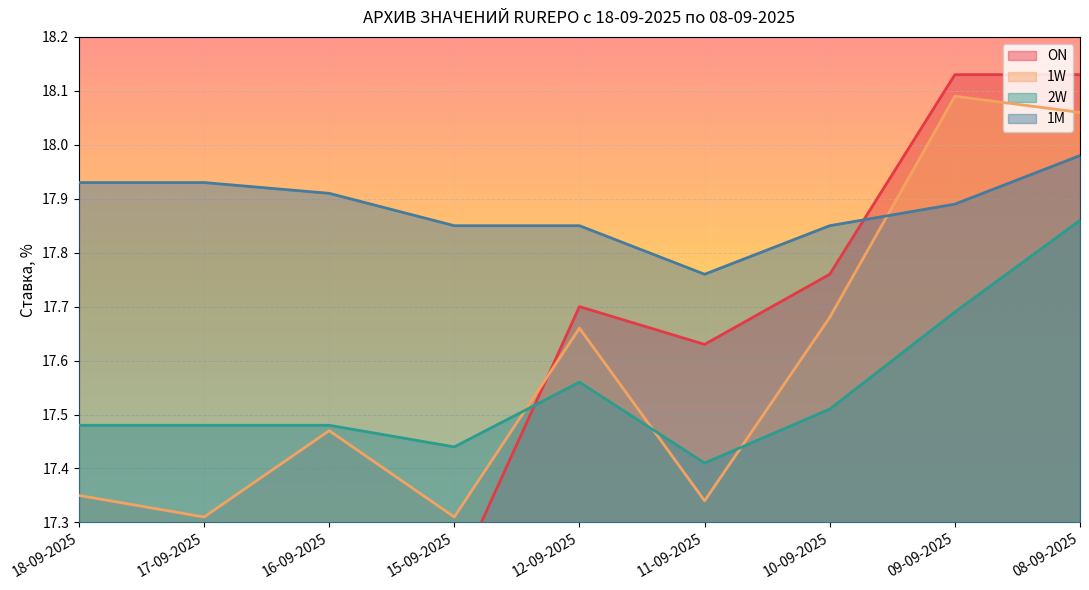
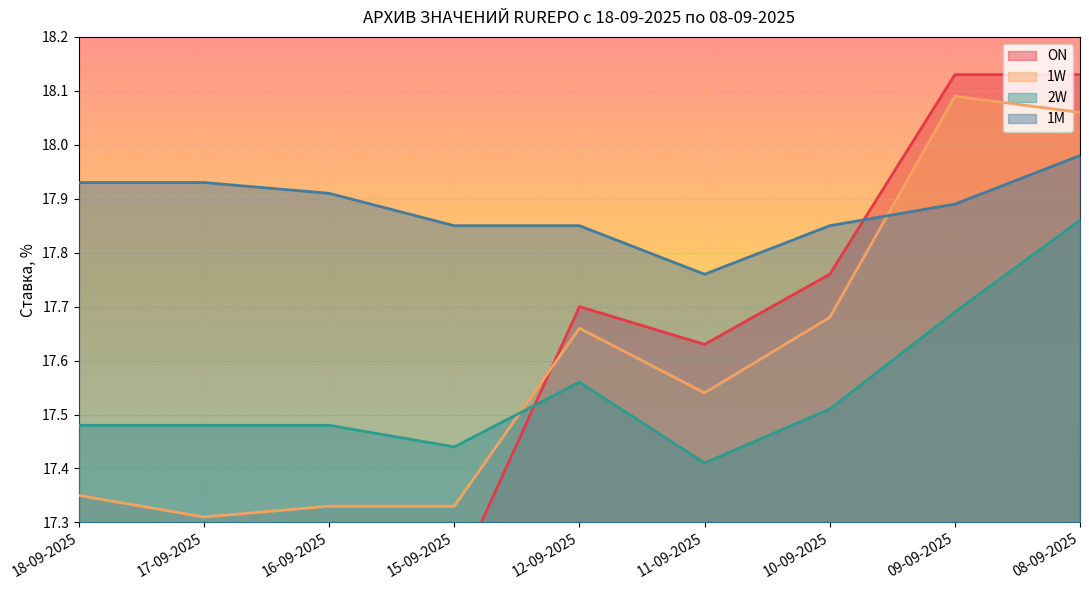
  {
    "1W": {
      "18-09-2025": 17.35,
      "17-09-2025": 17.31,
-     "16-09-2025": 17.47,
-     "15-09-2025": 17.31,
+     "16-09-2025": 17.33,
+     "15-09-2025": 17.33,
      "12-09-2025": 17.66,
-     "11-09-2025": 17.34,
+     "11-09-2025": 17.54,
      "10-09-2025": 17.68,
      "09-09-2025": 18.09,
      "08-09-2025": 18.06
    }
  }
